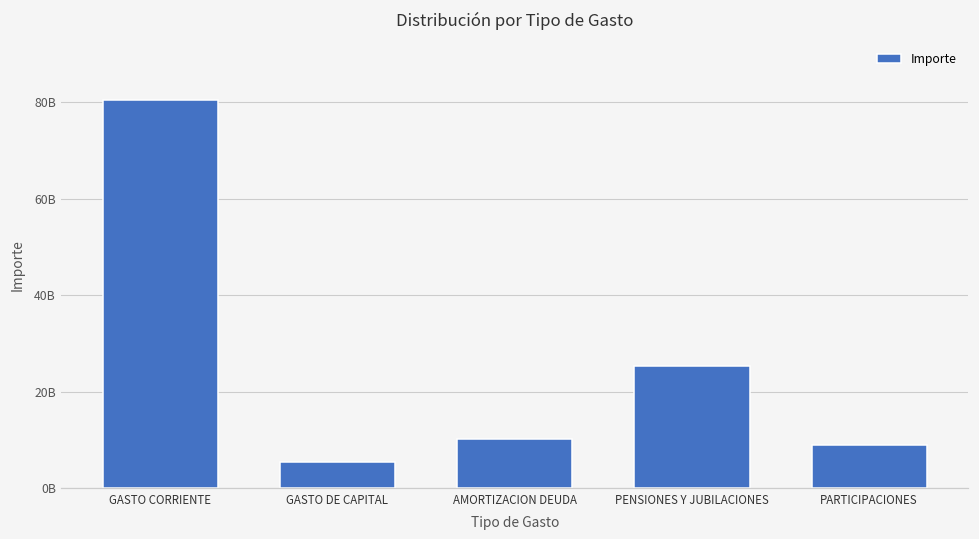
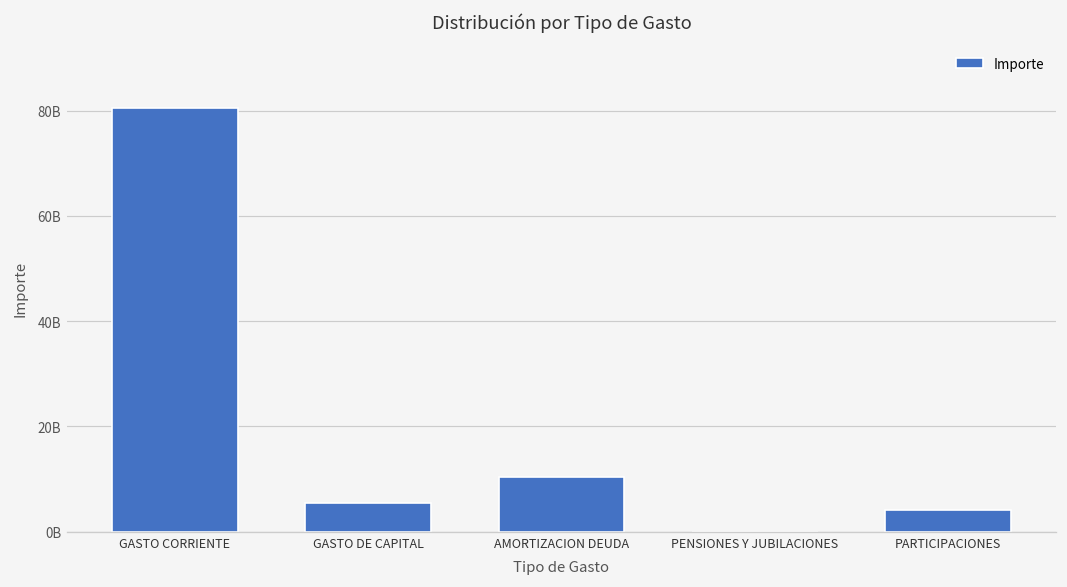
  {
    "GASTO CORRIENTE": 80000000000,
    "GASTO DE CAPITAL": 5000000000,
    "AMORTIZACION DEUDA": 10000000000,
-   "PENSIONES Y JUBILACIONES": 25000000000,
-   "PARTICIPACIONES": 9000000000
+   "PENSIONES Y JUBILACIONES": 0,
+   "PARTICIPACIONES": 4000000000
  }
